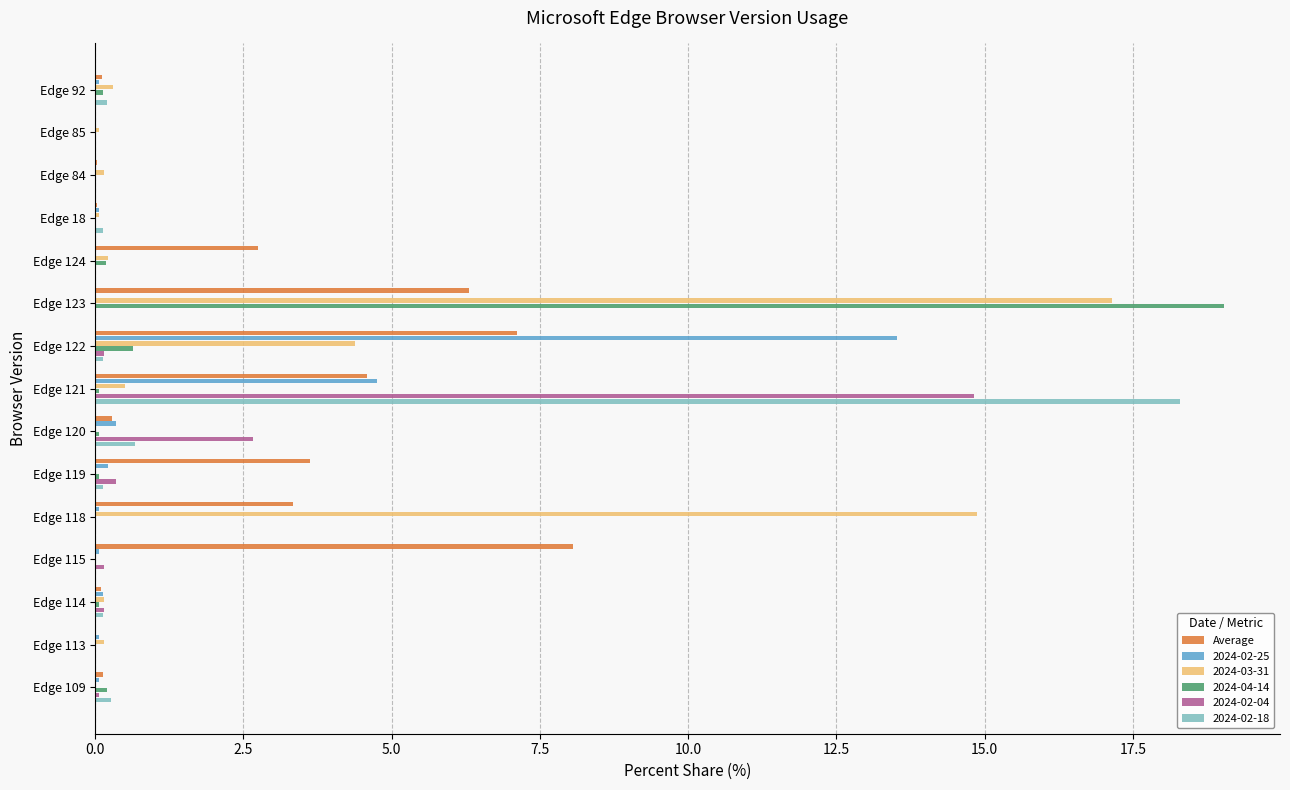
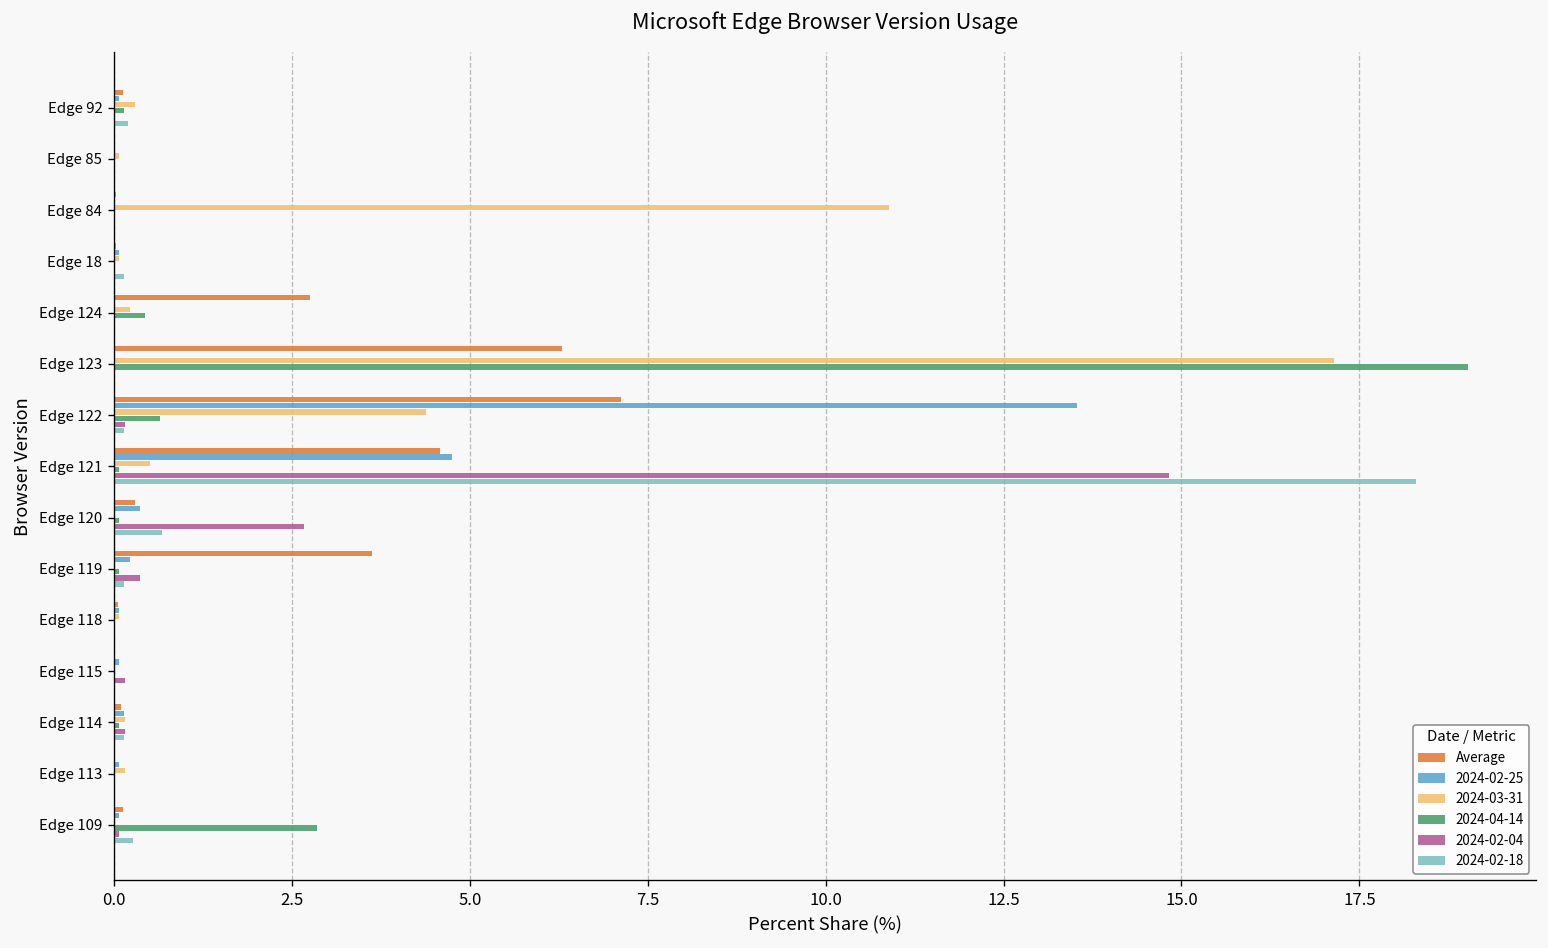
  {
    "Average": {
      "Edge 92": 0.1,
      "Edge 124": 2.8,
      "Edge 123": 6.3,
      "Edge 122": 7.1,
      "Edge 121": 4.6,
      "Edge 120": 0.3,
      "Edge 119": 3.6,
-     "Edge 118": 3.3,
-     "Edge 115": 8.1,
+     "Edge 118": 0.1,
+     "Edge 115": 0.0,
      "Edge 114": 0.1,
      "Edge 109": 0.1
    },
    "2024-03-31": {
      "Edge 92": 0.3,
      "Edge 85": 0.1,
-     "Edge 84": 0.2,
+     "Edge 84": 10.9,
      "Edge 18": 0.1,
      "Edge 124": 0.2,
      "Edge 123": 17.2,
      "Edge 122": 4.4,
      "Edge 121": 0.5,
      "Edge 120": 0.0,
      "Edge 119": 0.0,
-     "Edge 118": 14.9,
+     "Edge 118": 0.1,
      "Edge 115": 0.0,
      "Edge 114": 0.2,
      "Edge 113": 0.2,
      "Edge 109": 0.0
    },
    "2024-04-14": {
      "Edge 92": 0.1,
      "Edge 85": 0.0,
      "Edge 84": 0.0,
      "Edge 18": 0.0,
-     "Edge 124": 0.2,
+     "Edge 124": 0.4,
      "Edge 123": 19.0,
      "Edge 122": 0.6,
      "Edge 121": 0.1,
      "Edge 120": 0.1,
      "Edge 119": 0.1,
      "Edge 118": 0.0,
      "Edge 115": 0.0,
      "Edge 114": 0.1,
      "Edge 113": 0.0,
-     "Edge 109": 0.2
+     "Edge 109": 2.9
    },
    "2024-02-04": {
      "Edge 92": 0.0,
      "Edge 85": 0.0,
      "Edge 84": 0.0,
      "Edge 18": 0.0,
      "Edge 124": 0.0,
      "Edge 123": 0.0,
      "Edge 122": 0.2,
      "Edge 121": 14.8,
      "Edge 120": 2.7,
      "Edge 119": 0.4,
      "Edge 118": 0.0,
      "Edge 115": 0.2,
      "Edge 114": 0.2,
      "Edge 113": 0.0,
      "Edge 109": 0.1
    }
  }
